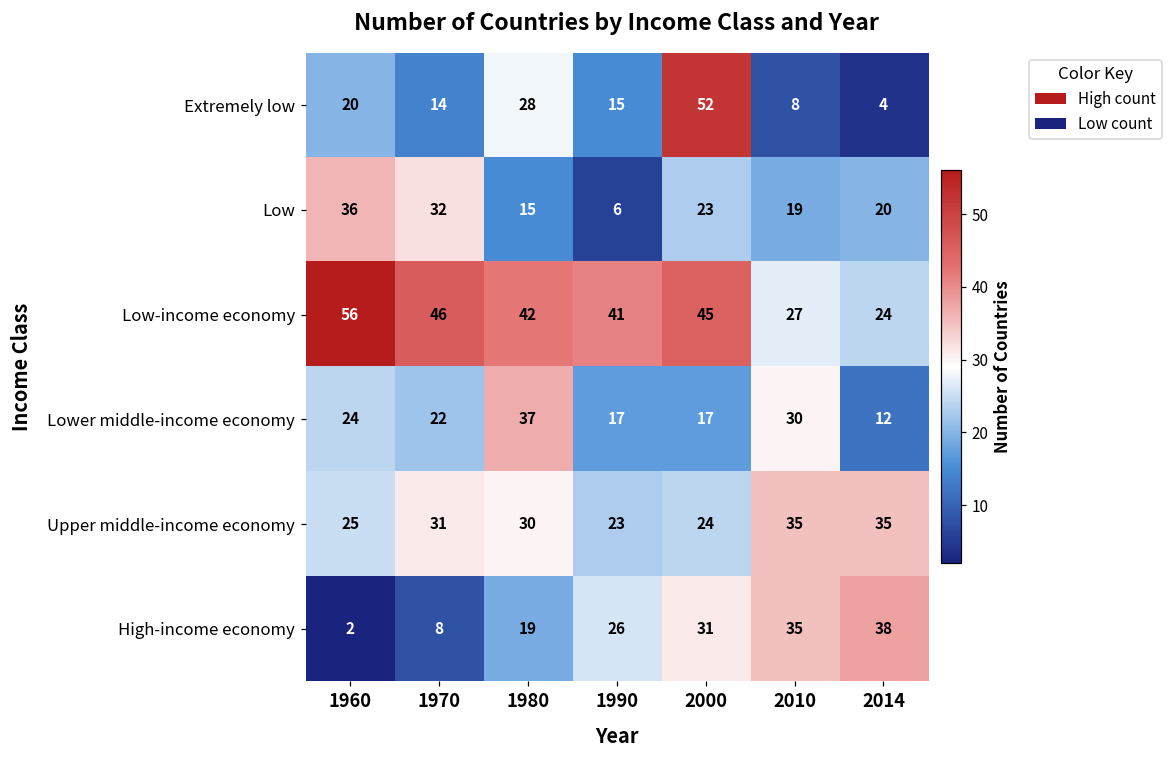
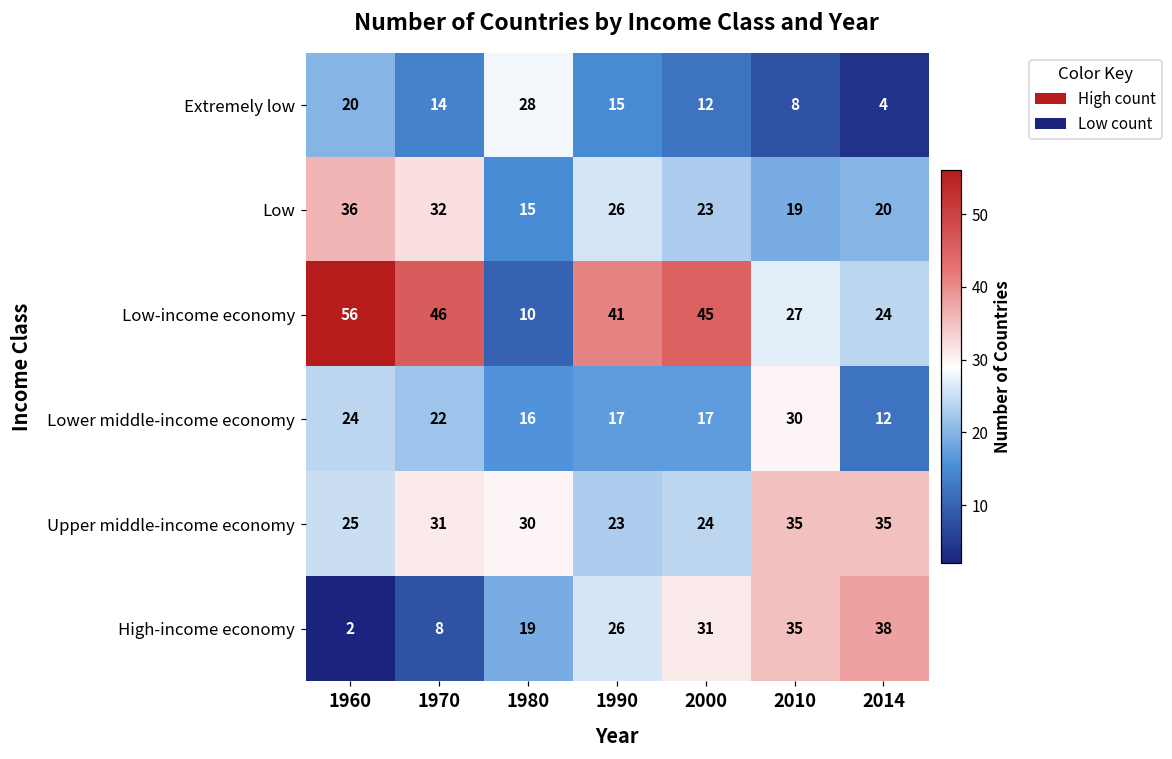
  {
    "Extremely low": {
      "1960": 20,
      "1970": 14,
      "1980": 28,
      "1990": 15,
-     "2000": 52,
+     "2000": 12,
      "2010": 8,
      "2014": 4
    },
    "Low": {
      "1960": 36,
      "1970": 32,
      "1980": 15,
-     "1990": 6,
+     "1990": 26,
      "2000": 23,
      "2010": 19,
      "2014": 20
    },
    "Low-income economy": {
      "1960": 56,
      "1970": 46,
-     "1980": 42,
+     "1980": 10,
      "1990": 41,
      "2000": 45,
      "2010": 27,
      "2014": 24
    },
    "Lower middle-income economy": {
      "1960": 24,
      "1970": 22,
-     "1980": 37,
+     "1980": 16,
      "1990": 17,
      "2000": 17,
      "2010": 30,
      "2014": 12
    },
    "Upper middle-income economy": {
      "1960": 25,
      "1970": 31,
      "1980": 30,
      "1990": 23,
      "2000": 24,
      "2010": 35,
      "2014": 35
    },
    "High-income economy": {
      "1960": 2,
      "1970": 8,
      "1980": 19,
      "1990": 26,
      "2000": 31,
      "2010": 35,
      "2014": 38
    }
  }
